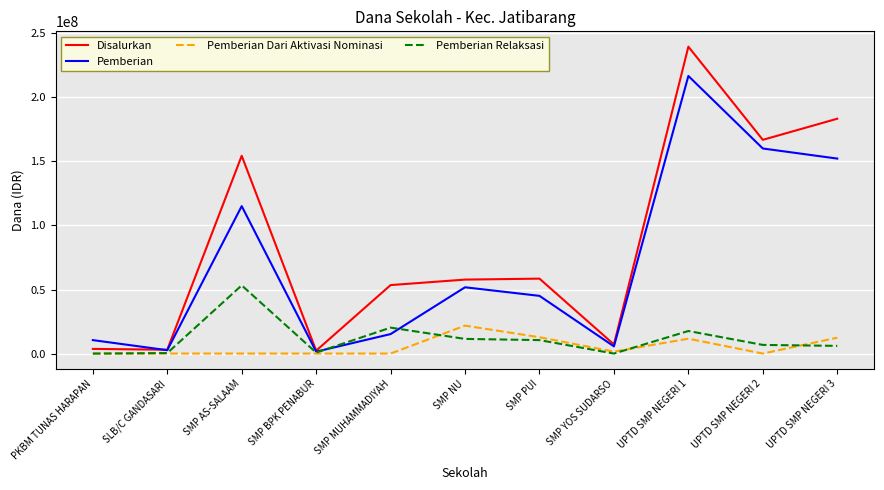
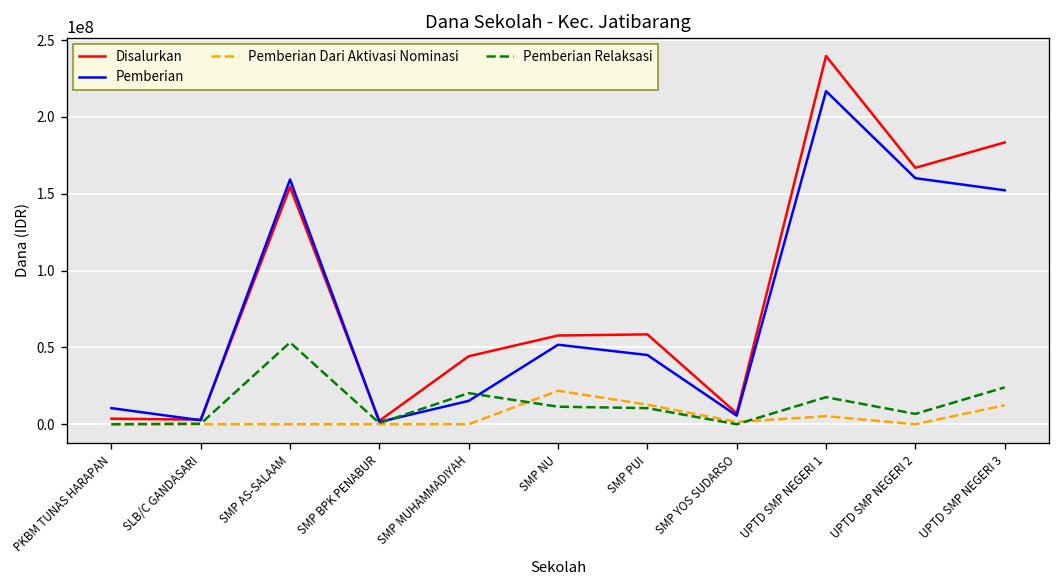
  {
    "Disalurkan": {
      "PKBM TUNAS HARAPAN": 4000000,
      "SMP AS-SALAAM": 154000000,
-     "SMP MUHAMMADIYAH": 53000000,
+     "SMP MUHAMMADIYAH": 44000000,
      "SMP NU": 58000000,
      "SMP PUI": 59000000,
      "UPTD SMP NEGERI 1": 240000000,
      "UPTD SMP NEGERI 2": 167000000,
      "UPTD SMP NEGERI 3": 183000000
    },
    "Pemberian": {
      "PKBM TUNAS HARAPAN": 11000000,
-     "SMP AS-SALAAM": 115000000,
+     "SMP AS-SALAAM": 159000000,
      "SMP MUHAMMADIYAH": 15000000,
      "SMP NU": 52000000,
      "SMP PUI": 45000000,
      "UPTD SMP NEGERI 1": 217000000,
      "UPTD SMP NEGERI 2": 160000000,
      "UPTD SMP NEGERI 3": 152000000
    },
    "Pemberian Dari Aktivasi Nominasi": {
      "SMP AS-SALAAM": 0,
      "SMP MUHAMMADIYAH": 0,
      "SMP NU": 22000000,
      "SMP PUI": 13000000,
-     "UPTD SMP NEGERI 1": 12000000,
+     "UPTD SMP NEGERI 1": 5000000,
      "UPTD SMP NEGERI 2": 0,
      "UPTD SMP NEGERI 3": 12000000
    },
    "Pemberian Relaksasi": {
      "SMP AS-SALAAM": 53000000,
      "SMP MUHAMMADIYAH": 20000000,
      "SMP NU": 11000000,
      "SMP PUI": 11000000,
      "UPTD SMP NEGERI 1": 18000000,
      "UPTD SMP NEGERI 2": 7000000,
-     "UPTD SMP NEGERI 3": 6000000
+     "UPTD SMP NEGERI 3": 24000000
    }
  }
